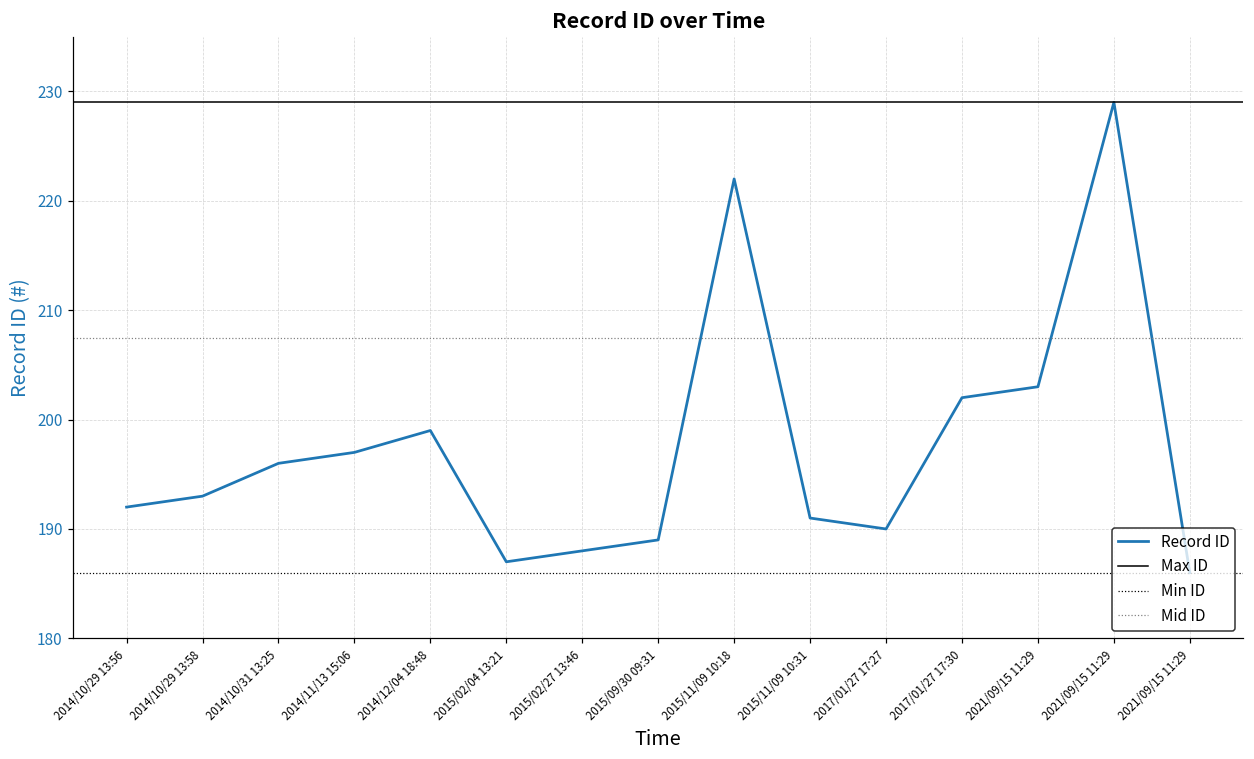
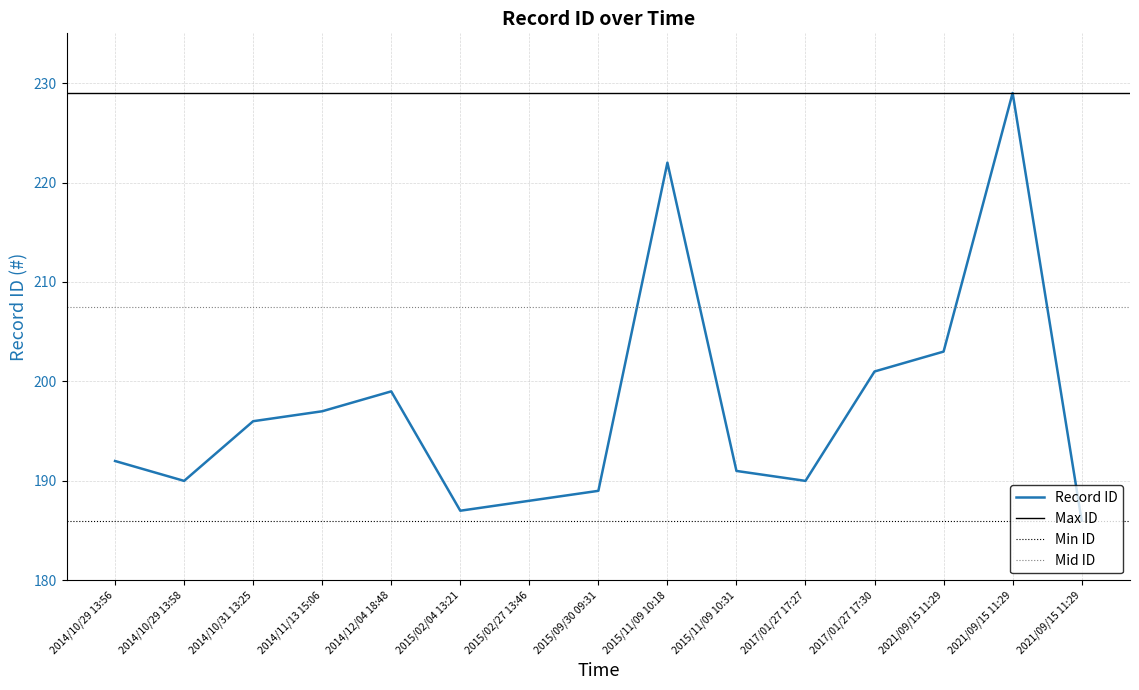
  {
    "2014/10/29 13:56": 192,
-   "2014/10/29 13:58": 193,
+   "2014/10/29 13:58": 190,
    "2014/10/31 13:25": 196,
    "2014/11/13 15:06": 197,
    "2014/12/04 18:48": 199,
    "2015/02/04 13:21": 187,
    "2015/02/27 13:46": 188,
    "2015/09/30 09:31": 189,
    "2015/11/09 10:18": 222,
    "2015/11/09 10:31": 191,
    "2017/01/27 17:27": 190,
-   "2017/01/27 17:30": 202
+   "2017/01/27 17:30": 201
  }
